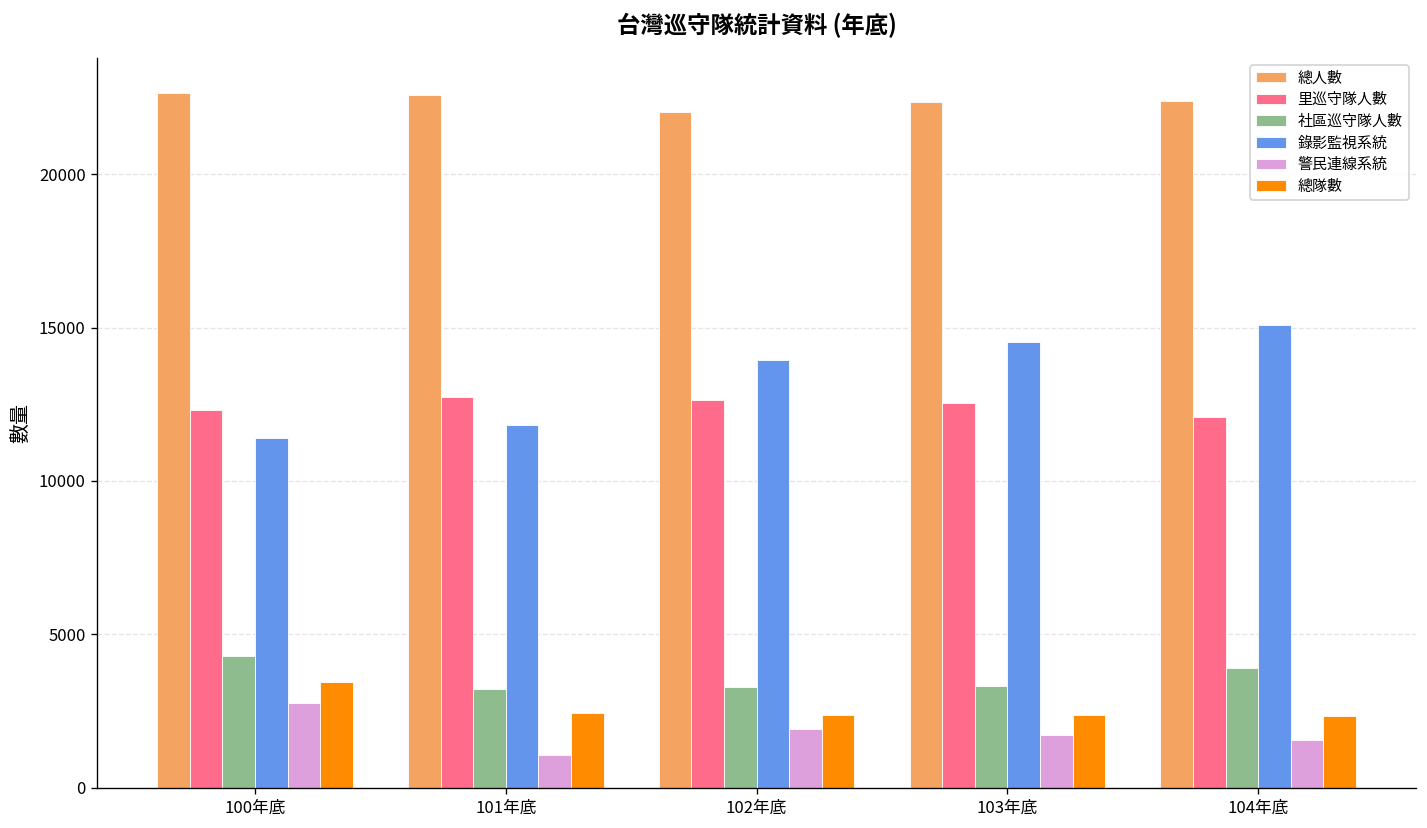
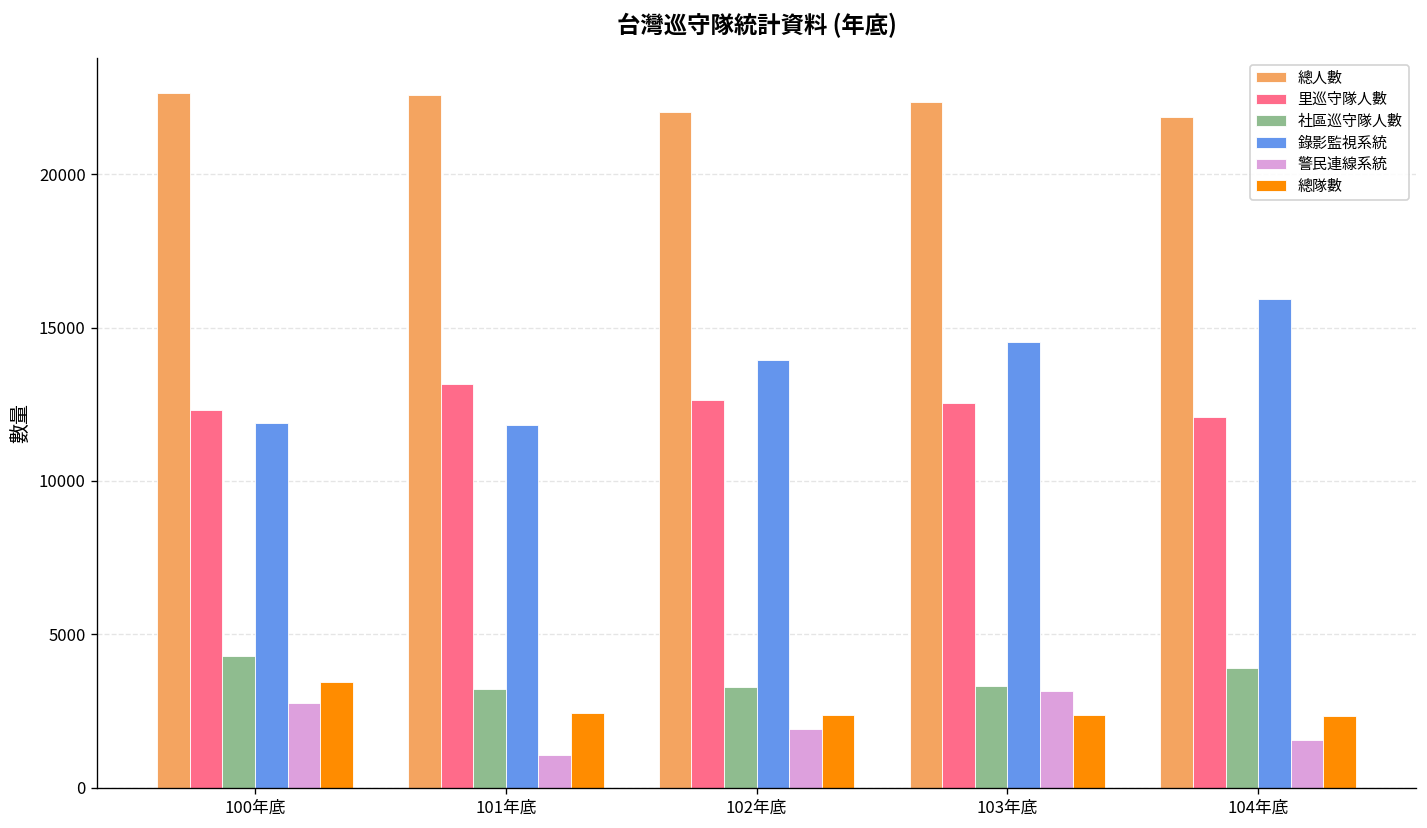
  {
    "總人數": {
      "100年底": 22700,
      "101年底": 22600,
      "102年底": 22000,
      "103年底": 22400,
-     "104年底": 22400
+     "104年底": 21900
    },
    "里巡守隊人數": {
      "100年底": 12300,
-     "101年底": 12700,
+     "101年底": 13200,
      "102年底": 12700,
      "103年底": 12500,
      "104年底": 12100
    },
    "社區巡守隊人數": {
      "100年底": 4300,
      "101年底": 3200,
      "102年底": 3300,
      "103年底": 3300,
      "104年底": 3900
    },
    "錄影監視系統": {
-     "100年底": 11400,
+     "100年底": 11900,
      "101年底": 11800,
      "102年底": 13900,
      "103年底": 14500,
-     "104年底": 15100
+     "104年底": 15900
    },
    "警民連線系統": {
      "100年底": 2800,
      "101年底": 1100,
      "102年底": 1900,
-     "103年底": 1700,
+     "103年底": 3100,
      "104年底": 1500
    },
    "總隊數": {
      "100年底": 3500,
      "101年底": 2400,
      "102年底": 2400,
      "103年底": 2400,
      "104年底": 2300
    }
  }
